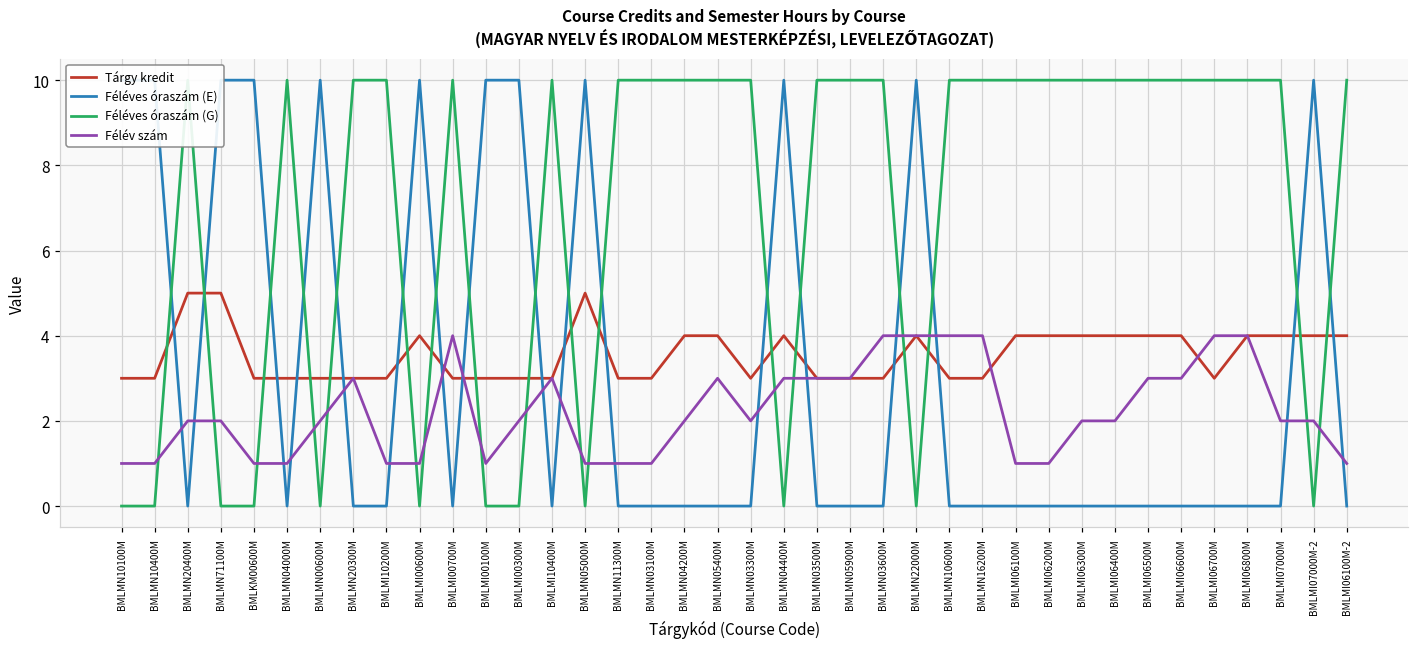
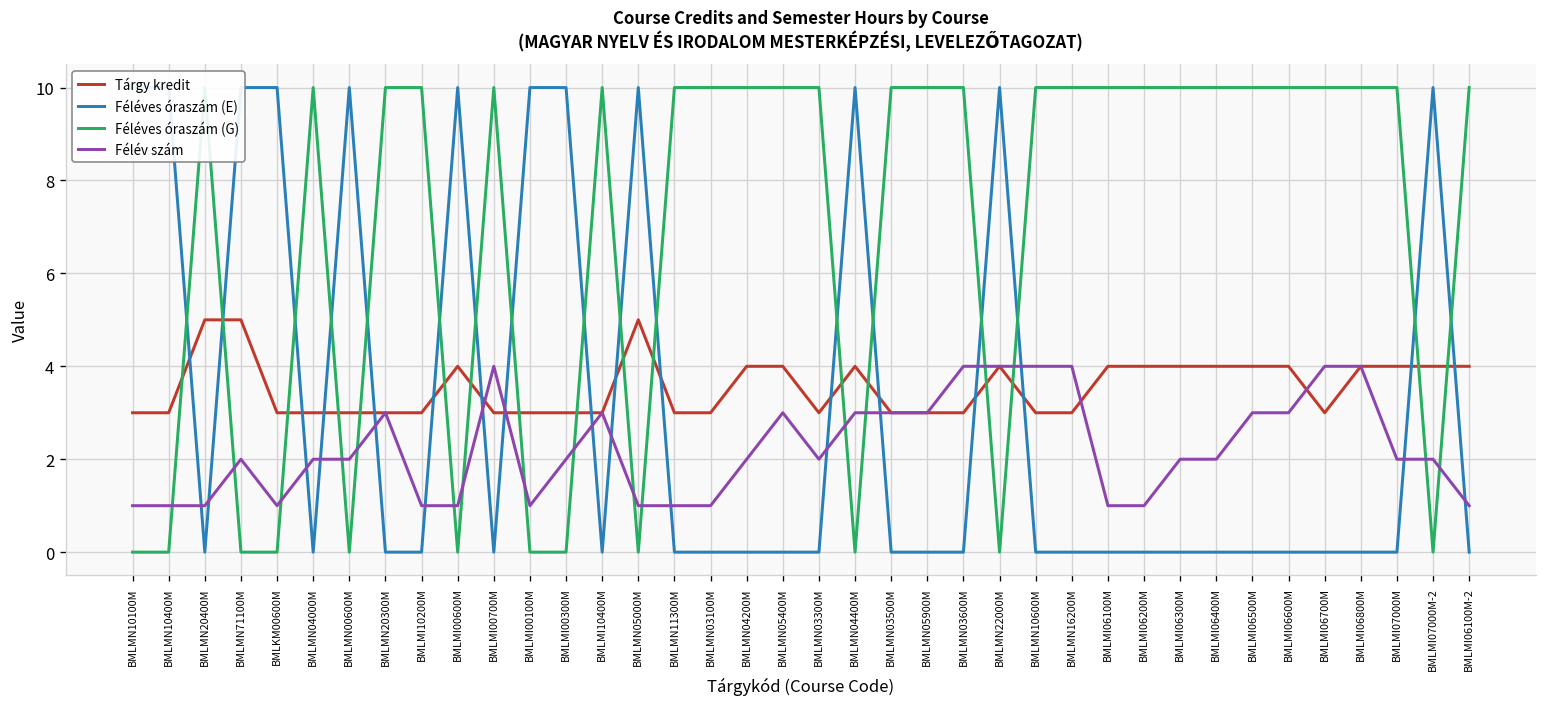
  {
    "Tárgy kredit": {
      "BMLMN10100M": 3,
      "BMLMN10400M": 3,
      "BMLMN20400M": 5,
      "BMLMN71100M": 5,
      "BMLKM00600M": 3,
      "BMLMN04000M": 3,
      "BMLMN00600M": 3,
      "BMLMI10200M": 3,
      "BMLMI00600M": 4,
      "BMLMI00700M": 3,
      "BMLMI00100M": 3,
      "BMLMI00300M": 3,
      "BMLMN05000M": 5,
      "BMLMN11300M": 3,
      "BMLMN03100M": 3,
      "BMLMN04200M": 4,
      "BMLMN05400M": 4,
      "BMLMN03300M": 3,
      "BMLMN04400M": 4,
      "BMLMN03600M": 3,
      "BMLMN10600M": 3,
      "BMLMN16200M": 3,
      "BMLMI06100M": 4,
      "BMLMI06200M": 4,
      "BMLMI06300M": 4,
      "BMLMI06400M": 4,
      "BMLMI06500M": 4,
      "BMLMI06600M": 4,
      "BMLMI06700M": 3,
      "BMLMI07000M": 4,
      "BMLMI07000M-2": 4,
      "BMLMI06100M-2": 4
    },
    "Féléves óraszám (E)": {
      "BMLMN20400M": 0,
      "BMLKM00600M": 10,
      "BMLMN04000M": 0,
      "BMLMN00600M": 10,
      "BMLMN20300M": 0,
      "BMLMI10200M": 0,
      "BMLMI00600M": 10,
      "BMLMI00700M": 0,
      "BMLMI00100M": 10,
      "BMLMI00300M": 10,
      "BMLMI10400M": 0,
      "BMLMN05000M": 10,
      "BMLMN11300M": 0,
      "BMLMN03100M": 0,
      "BMLMN04200M": 0,
      "BMLMN05400M": 0,
      "BMLMN03300M": 0,
      "BMLMN04400M": 10,
      "BMLMN03500M": 0,
      "BMLMN05900M": 0,
      "BMLMN03600M": 0,
      "BMLMN22000M": 10,
      "BMLMN10600M": 0,
      "BMLMN16200M": 0,
      "BMLMI06100M": 0,
      "BMLMI06200M": 0,
      "BMLMI06300M": 0,
      "BMLMI06400M": 0,
      "BMLMI06500M": 0,
      "BMLMI06600M": 0,
      "BMLMI06700M": 0,
      "BMLMI06800M": 0,
      "BMLMI07000M": 0,
      "BMLMI07000M-2": 10,
      "BMLMI06100M-2": 0
    },
    "Féléves óraszám (G)": {
      "BMLMN10100M": 0,
      "BMLMN10400M": 0,
      "BMLMN71100M": 0,
      "BMLKM00600M": 0,
      "BMLMN04000M": 10,
      "BMLMN00600M": 0,
      "BMLMN20300M": 10,
      "BMLMI10200M": 10,
      "BMLMI00600M": 0,
      "BMLMI00700M": 10,
      "BMLMI00100M": 0,
      "BMLMI00300M": 0,
      "BMLMI10400M": 10,
      "BMLMN05000M": 0,
      "BMLMN11300M": 10,
      "BMLMN03100M": 10,
      "BMLMN04200M": 10,
      "BMLMN05400M": 10,
      "BMLMN03300M": 10,
      "BMLMN04400M": 0,
      "BMLMN03500M": 10,
      "BMLMN05900M": 10,
      "BMLMN03600M": 10,
      "BMLMN22000M": 0,
      "BMLMN10600M": 10,
      "BMLMN16200M": 10,
      "BMLMI06100M": 10,
      "BMLMI06200M": 10,
      "BMLMI06300M": 10,
      "BMLMI06400M": 10,
      "BMLMI06500M": 10,
      "BMLMI06600M": 10,
      "BMLMI06700M": 10,
      "BMLMI06800M": 10,
      "BMLMI07000M": 10,
      "BMLMI07000M-2": 0,
      "BMLMI06100M-2": 10
    },
    "Félév szám": {
      "BMLMN10100M": 1,
      "BMLMN10400M": 1,
-     "BMLMN20400M": 2,
+     "BMLMN20400M": 1,
      "BMLMN71100M": 2,
      "BMLKM00600M": 1,
-     "BMLMN04000M": 1,
+     "BMLMN04000M": 2,
      "BMLMN00600M": 2,
      "BMLMI10200M": 1,
      "BMLMI00600M": 1,
      "BMLMI00700M": 4,
      "BMLMI00100M": 1,
      "BMLMI00300M": 2,
      "BMLMN05000M": 1,
      "BMLMN11300M": 1,
      "BMLMN03100M": 1,
      "BMLMN04200M": 2,
      "BMLMN05400M": 3,
      "BMLMN03300M": 2,
      "BMLMN04400M": 3,
      "BMLMN03600M": 4,
      "BMLMN10600M": 4,
      "BMLMN16200M": 4,
      "BMLMI06100M": 1,
      "BMLMI06200M": 1,
      "BMLMI06300M": 2,
      "BMLMI06400M": 2,
      "BMLMI06500M": 3,
      "BMLMI06600M": 3,
      "BMLMI06700M": 4,
      "BMLMI07000M": 2,
      "BMLMI07000M-2": 2,
      "BMLMI06100M-2": 1
    }
  }
